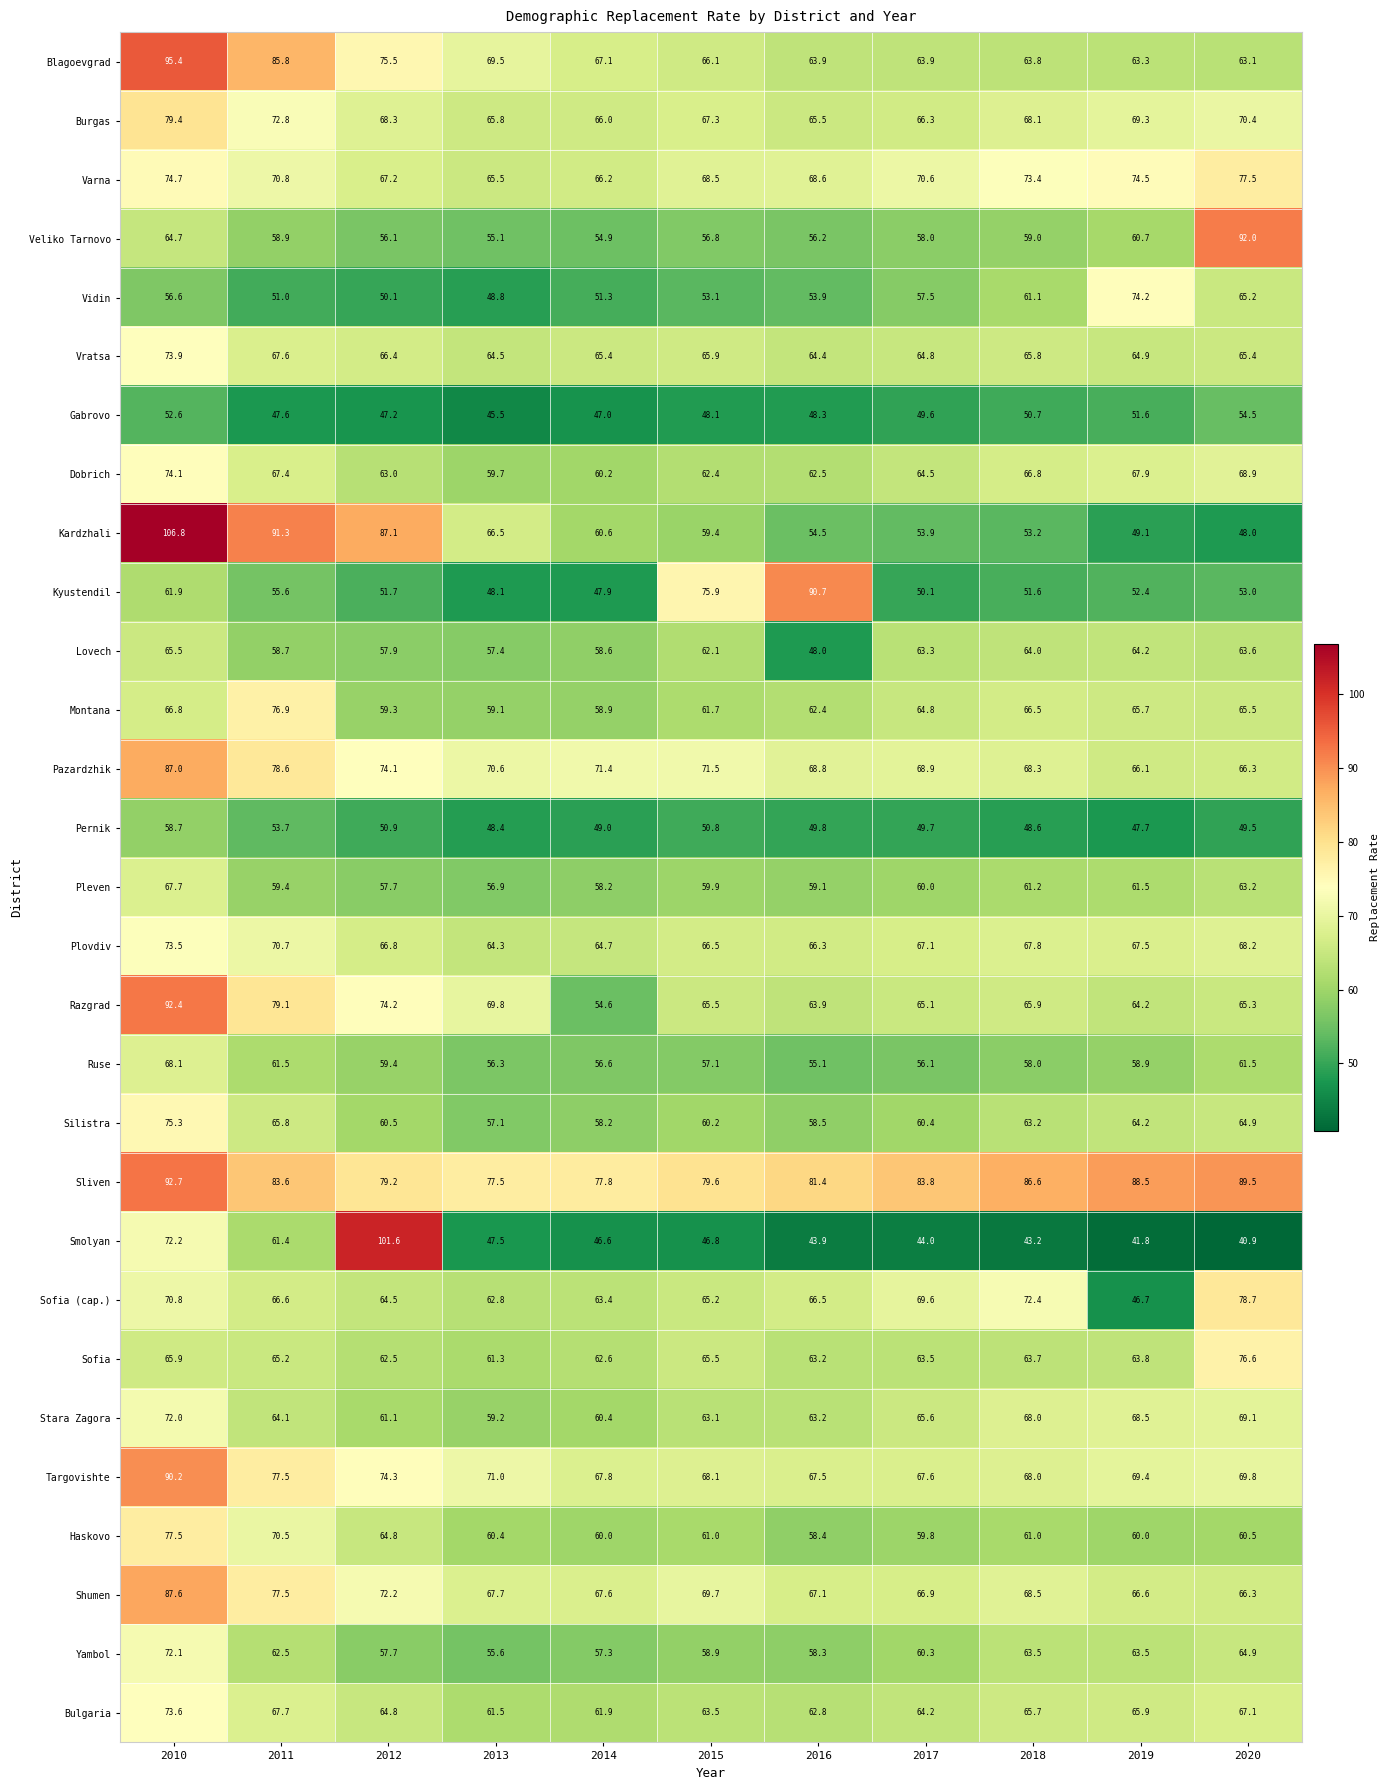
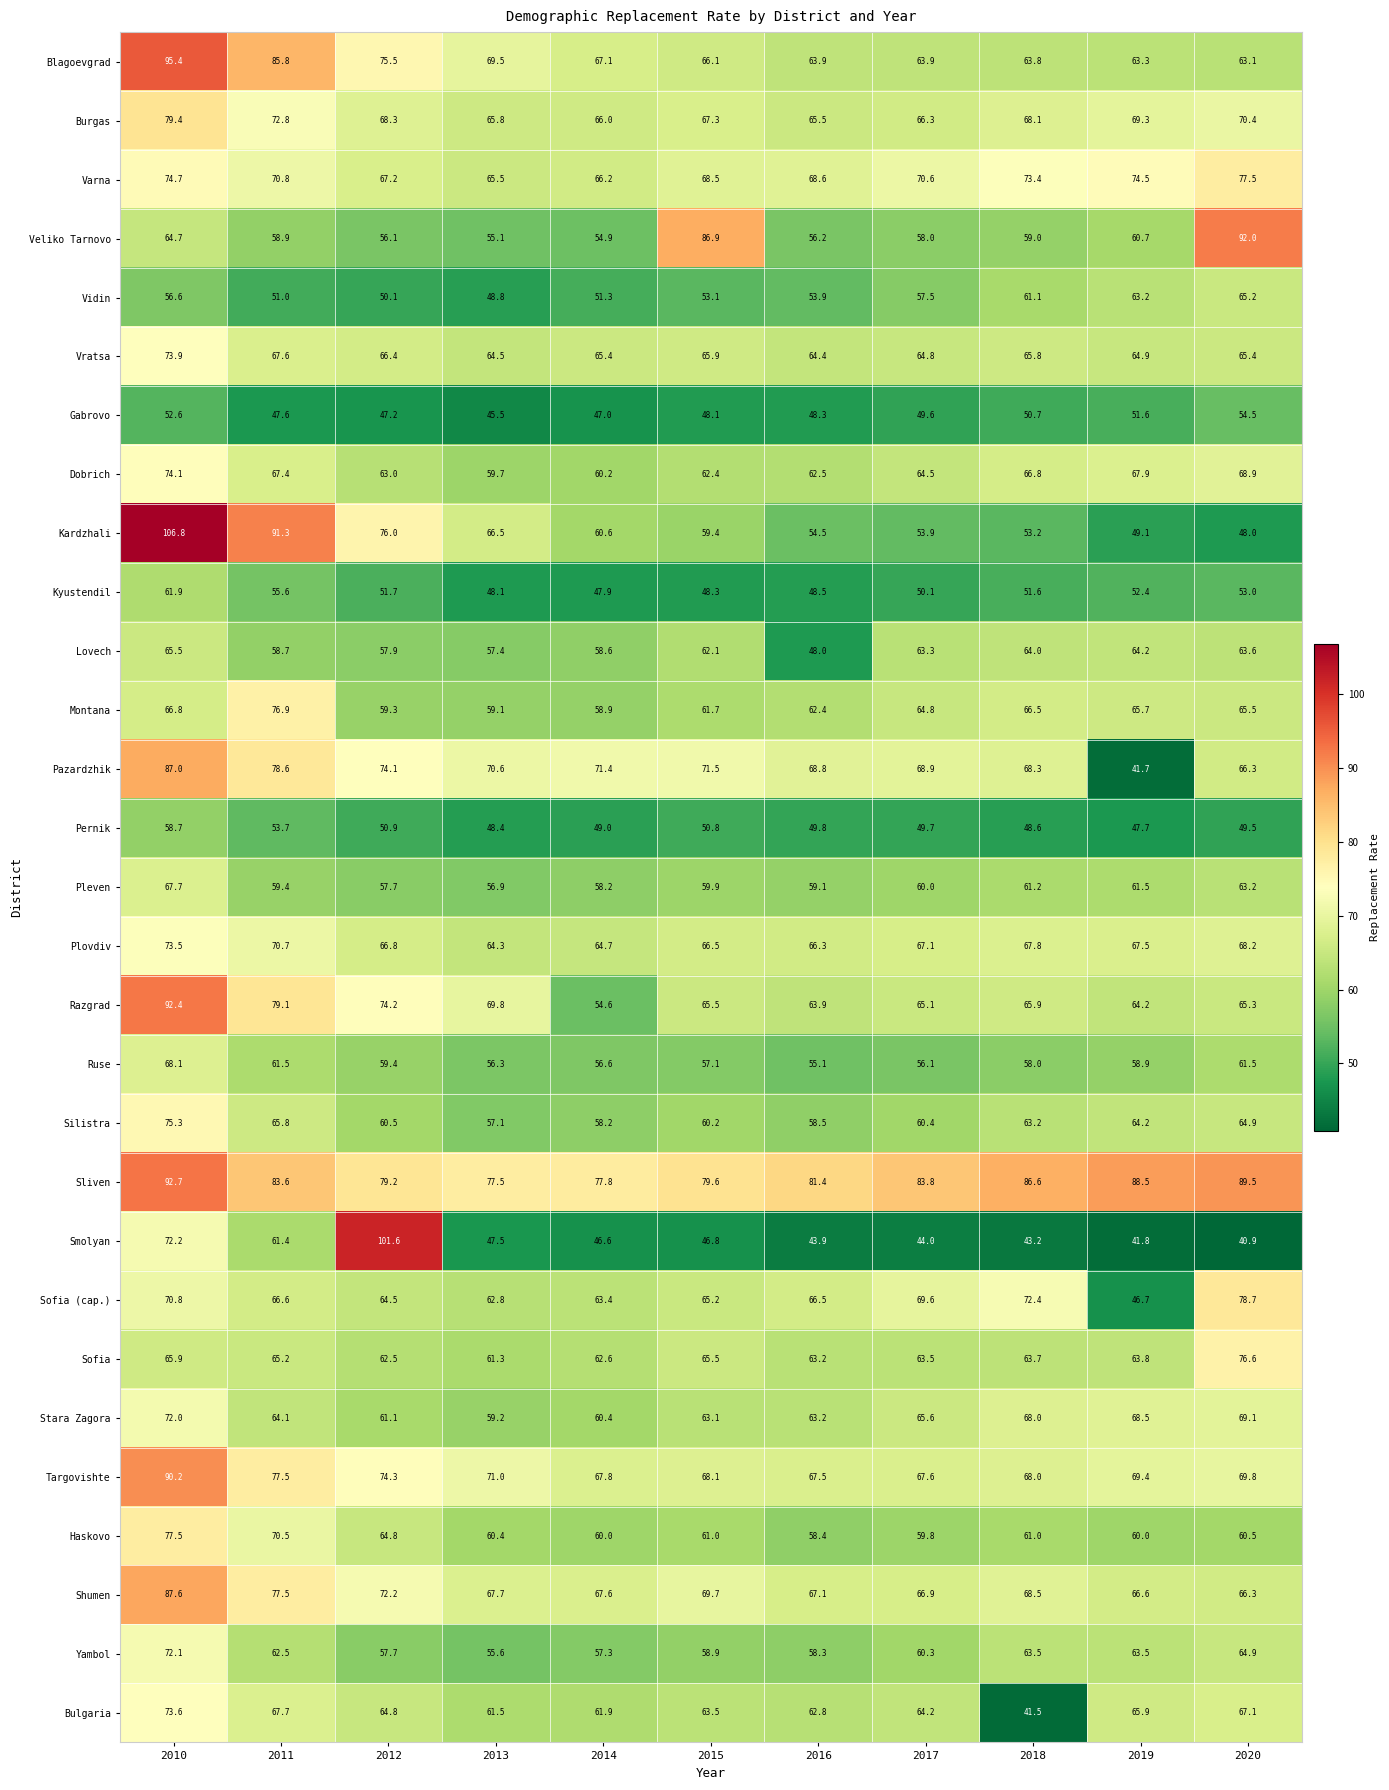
  {
    "Veliko Tarnovo": {
      "2010": 64.7,
      "2011": 58.9,
      "2012": 56.1,
      "2013": 55.1,
      "2014": 54.9,
-     "2015": 56.8,
+     "2015": 86.9,
      "2016": 56.2,
      "2017": 58.0,
      "2018": 59.0,
      "2019": 60.7,
      "2020": 92.0
    },
    "Vidin": {
      "2010": 56.6,
      "2011": 51.0,
      "2012": 50.1,
      "2013": 48.8,
      "2014": 51.3,
      "2015": 53.1,
      "2016": 53.9,
      "2017": 57.5,
      "2018": 61.1,
-     "2019": 74.2,
+     "2019": 63.2,
      "2020": 65.2
    },
    "Kardzhali": {
      "2010": 106.8,
      "2011": 91.3,
-     "2012": 87.1,
+     "2012": 76.0,
      "2013": 66.5,
      "2014": 60.6,
      "2015": 59.4,
      "2016": 54.5,
      "2017": 53.9,
      "2018": 53.2,
      "2019": 49.1,
      "2020": 48.0
    },
    "Kyustendil": {
      "2010": 61.9,
      "2011": 55.6,
      "2012": 51.7,
      "2013": 48.1,
      "2014": 47.9,
-     "2015": 75.9,
-     "2016": 90.7,
+     "2015": 48.3,
+     "2016": 48.5,
      "2017": 50.1,
      "2018": 51.6,
      "2019": 52.4,
      "2020": 53.0
    },
    "Pazardzhik": {
      "2010": 87.0,
      "2011": 78.6,
      "2012": 74.1,
      "2013": 70.6,
      "2014": 71.4,
      "2015": 71.5,
      "2016": 68.8,
      "2017": 68.9,
      "2018": 68.3,
-     "2019": 66.1,
+     "2019": 41.7,
      "2020": 66.3
    },
    "Bulgaria": {
      "2010": 73.6,
      "2011": 67.7,
      "2012": 64.8,
      "2013": 61.5,
      "2014": 61.9,
      "2015": 63.5,
      "2016": 62.8,
      "2017": 64.2,
-     "2018": 65.7,
+     "2018": 41.5,
      "2019": 65.9,
      "2020": 67.1
    }
  }
